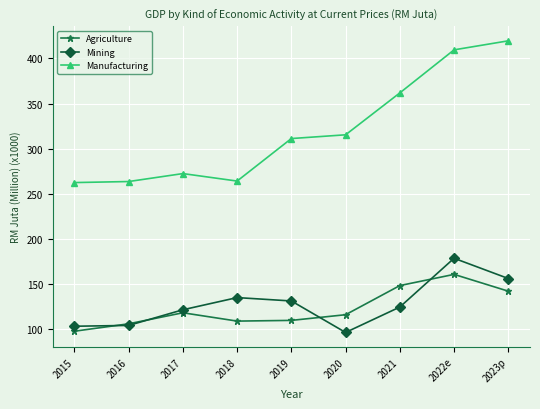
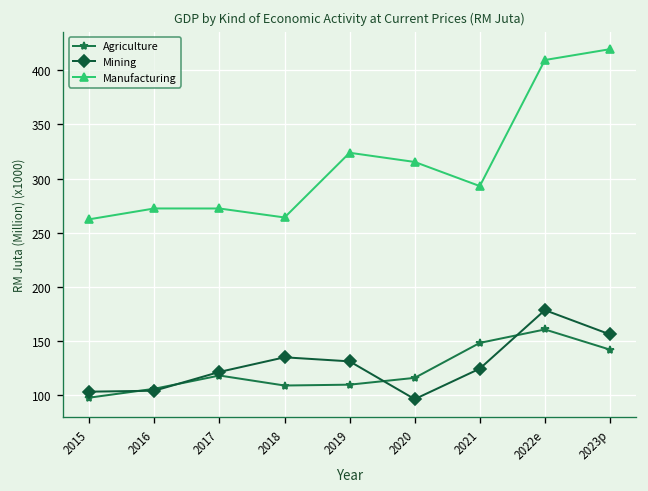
  {
    "Manufacturing": {
      "2015": 260,
-     "2016": 260,
+     "2016": 270,
      "2017": 270,
      "2018": 260,
-     "2019": 310,
+     "2019": 320,
      "2020": 320,
-     "2021": 360,
+     "2021": 290,
      "2022e": 410,
      "2023p": 420
    }
  }
